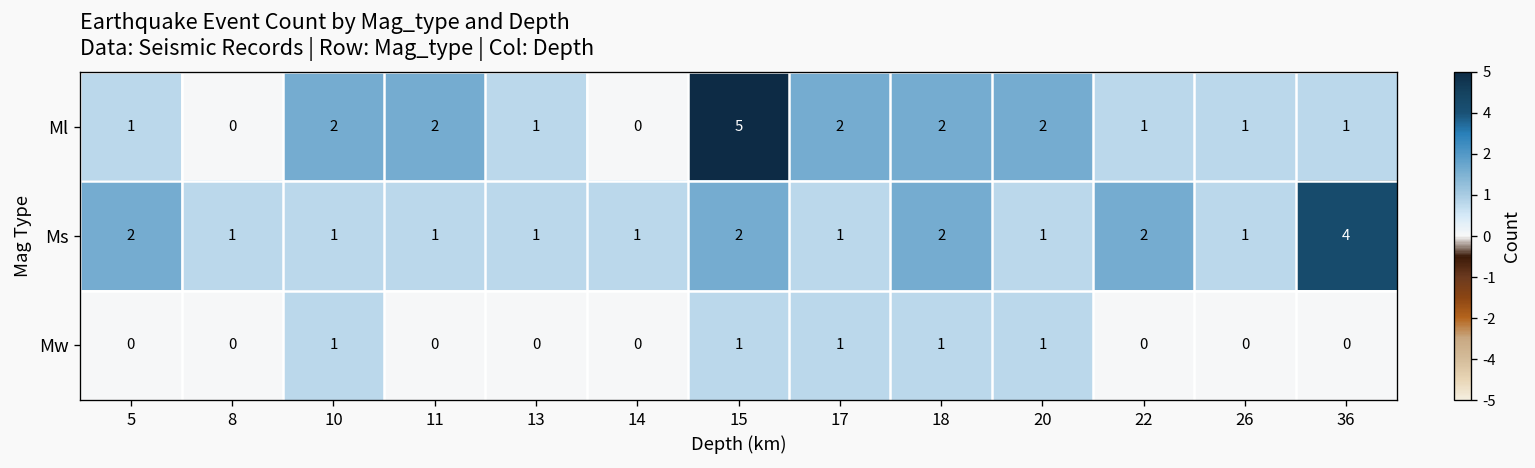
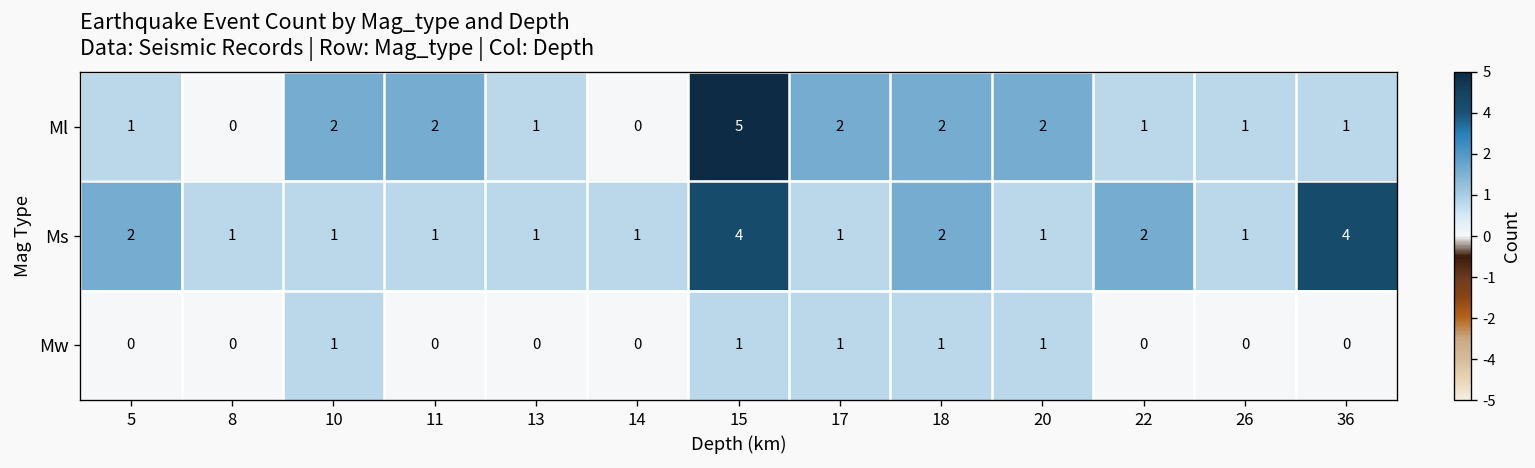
  {
    "Ml": {
      "5": 1,
      "8": 0,
      "10": 2,
      "11": 2,
      "13": 1,
      "14": 0,
      "15": 5,
      "17": 2,
      "18": 2,
      "20": 2,
      "22": 1,
      "26": 1,
      "36": 1
    },
    "Ms": {
      "5": 2,
      "8": 1,
      "10": 1,
      "11": 1,
      "13": 1,
      "14": 1,
-     "15": 2,
+     "15": 4,
      "17": 1,
      "18": 2,
      "20": 1,
      "22": 2,
      "26": 1,
      "36": 4
    },
    "Mw": {
      "5": 0,
      "8": 0,
      "10": 1,
      "11": 0,
      "13": 0,
      "14": 0,
      "15": 1,
      "17": 1,
      "18": 1,
      "20": 1,
      "22": 0,
      "26": 0,
      "36": 0
    }
  }
